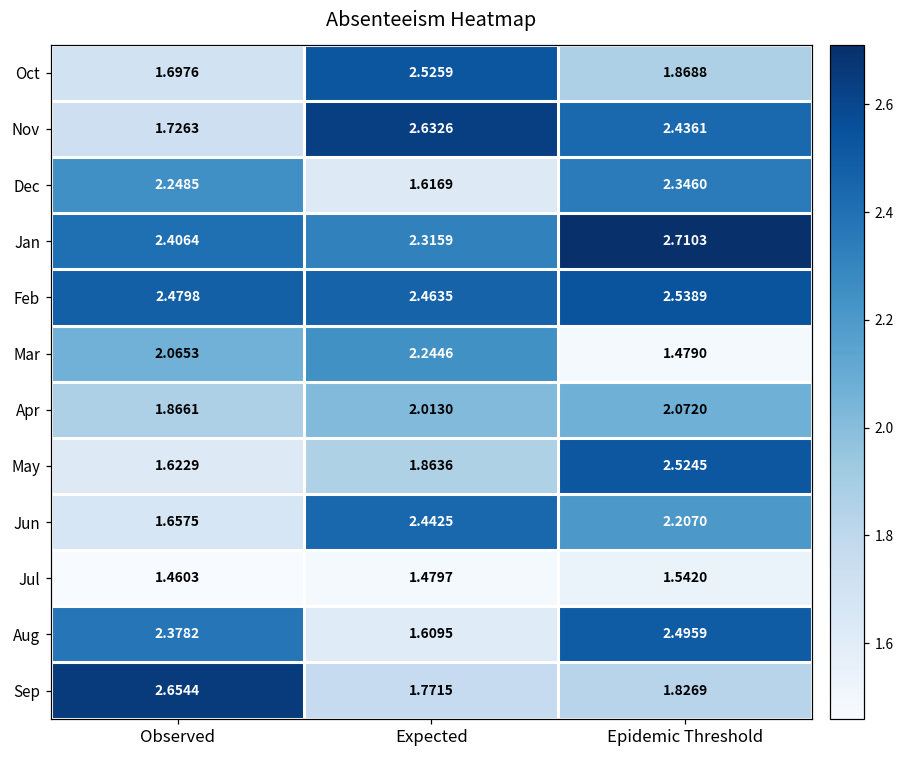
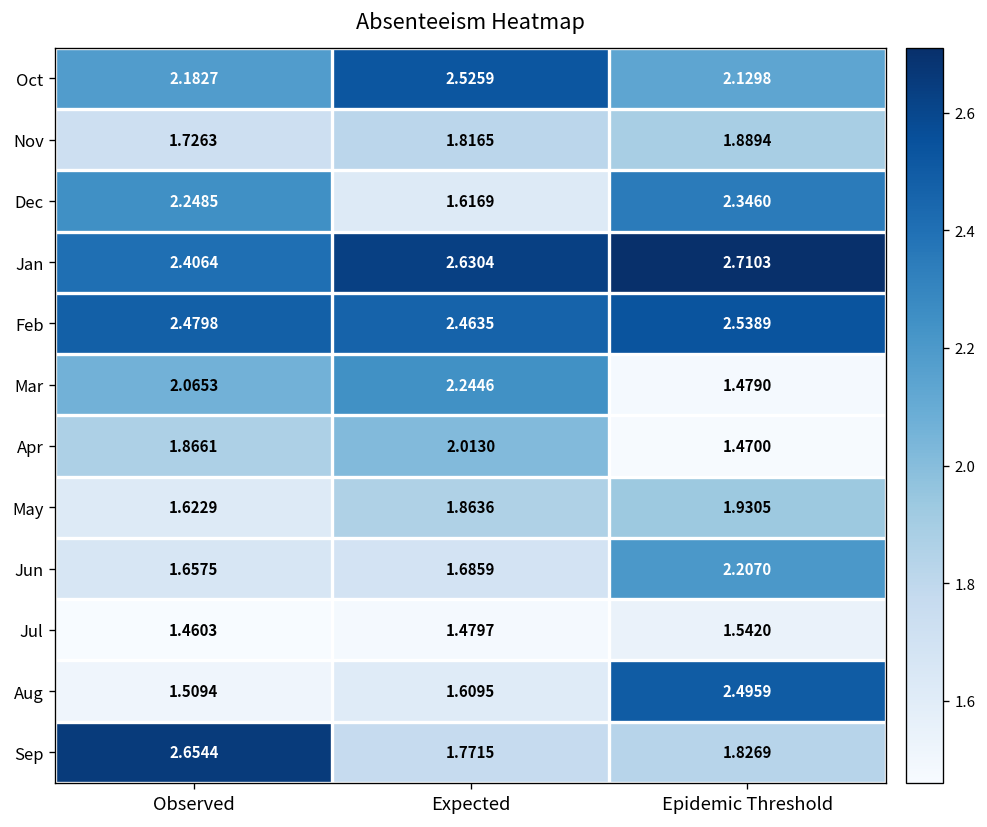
  {
    "Oct": {
-     "Observed": 1.6976,
+     "Observed": 2.1827,
      "Expected": 2.5259,
-     "Epidemic Threshold": 1.8688
+     "Epidemic Threshold": 2.1298
    },
    "Nov": {
      "Observed": 1.7263,
-     "Expected": 2.6326,
-     "Epidemic Threshold": 2.4361
+     "Expected": 1.8165,
+     "Epidemic Threshold": 1.8894
    },
    "Dec": {
      "Observed": 2.2485,
      "Expected": 1.6169,
      "Epidemic Threshold": 2.3460
    },
    "Jan": {
      "Observed": 2.4064,
-     "Expected": 2.3159,
+     "Expected": 2.6304,
      "Epidemic Threshold": 2.7103
    },
    "Feb": {
      "Observed": 2.4798,
      "Expected": 2.4635,
      "Epidemic Threshold": 2.5389
    },
    "Mar": {
      "Observed": 2.0653,
      "Expected": 2.2446,
      "Epidemic Threshold": 1.4790
    },
    "Apr": {
      "Observed": 1.8661,
      "Expected": 2.0130,
-     "Epidemic Threshold": 2.0720
+     "Epidemic Threshold": 1.4700
    },
    "May": {
      "Observed": 1.6229,
      "Expected": 1.8636,
-     "Epidemic Threshold": 2.5245
+     "Epidemic Threshold": 1.9305
    },
    "Jun": {
      "Observed": 1.6575,
-     "Expected": 2.4425,
+     "Expected": 1.6859,
      "Epidemic Threshold": 2.2070
    },
    "Jul": {
      "Observed": 1.4603,
      "Expected": 1.4797,
      "Epidemic Threshold": 1.5420
    },
    "Aug": {
-     "Observed": 2.3782,
+     "Observed": 1.5094,
      "Expected": 1.6095,
      "Epidemic Threshold": 2.4959
    },
    "Sep": {
      "Observed": 2.6544,
      "Expected": 1.7715,
      "Epidemic Threshold": 1.8269
    }
  }
